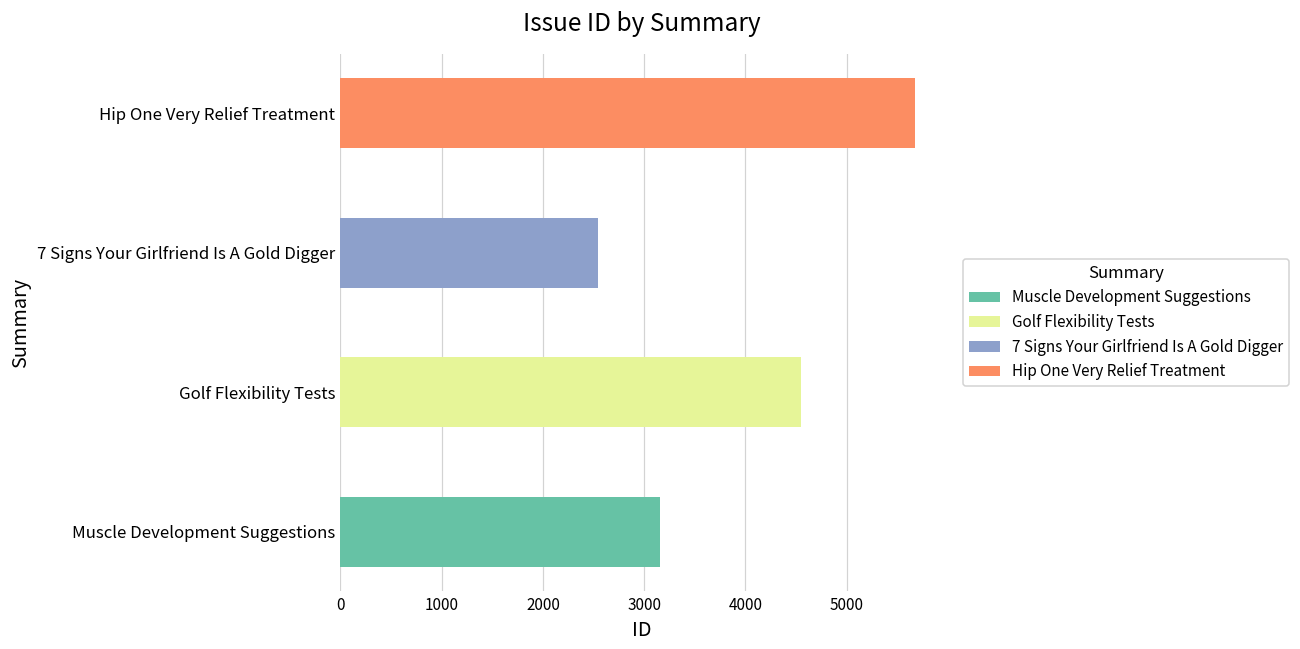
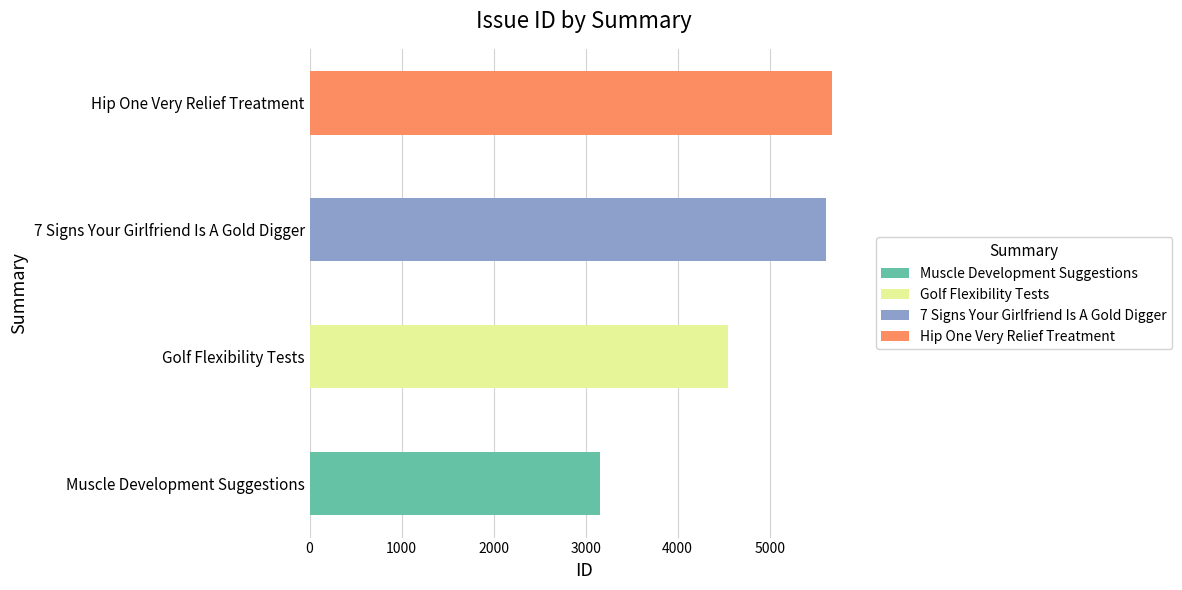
  {
    "Hip One Very Relief Treatment": 5700,
-   "7 Signs Your Girlfriend Is A Gold Digger": 2500,
+   "7 Signs Your Girlfriend Is A Gold Digger": 5600,
    "Golf Flexibility Tests": 4500,
    "Muscle Development Suggestions": 3200
  }
